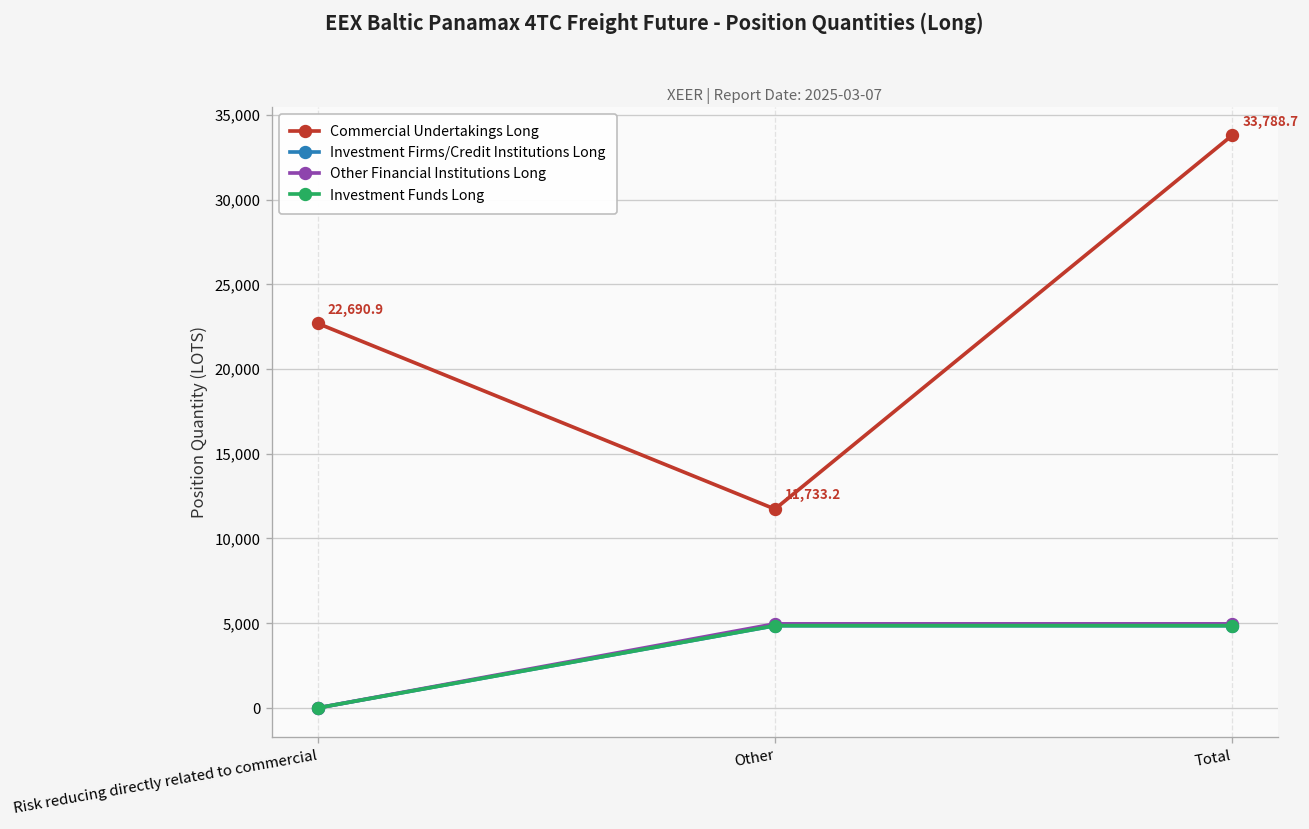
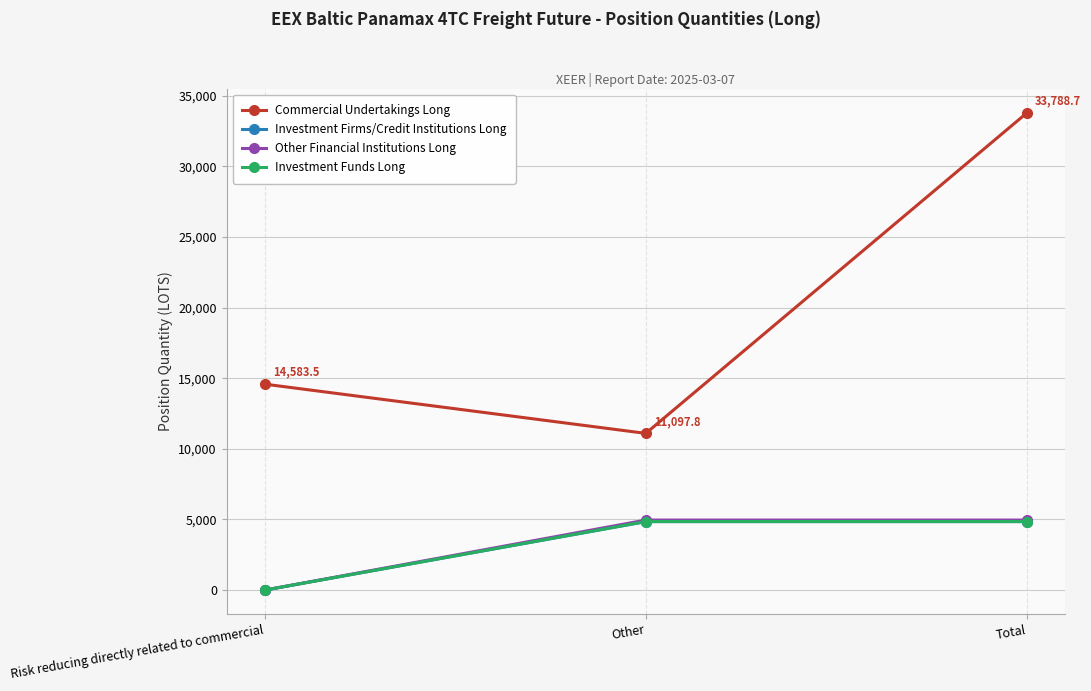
  {
    "Commercial Undertakings Long": {
-     "Risk reducing directly related to commercial": "22,690.9",
-     "Other": "11,733.2",
+     "Risk reducing directly related to commercial": "14,583.5",
+     "Other": "11,097.8",
      "Total": "33,788.7"
    }
  }
